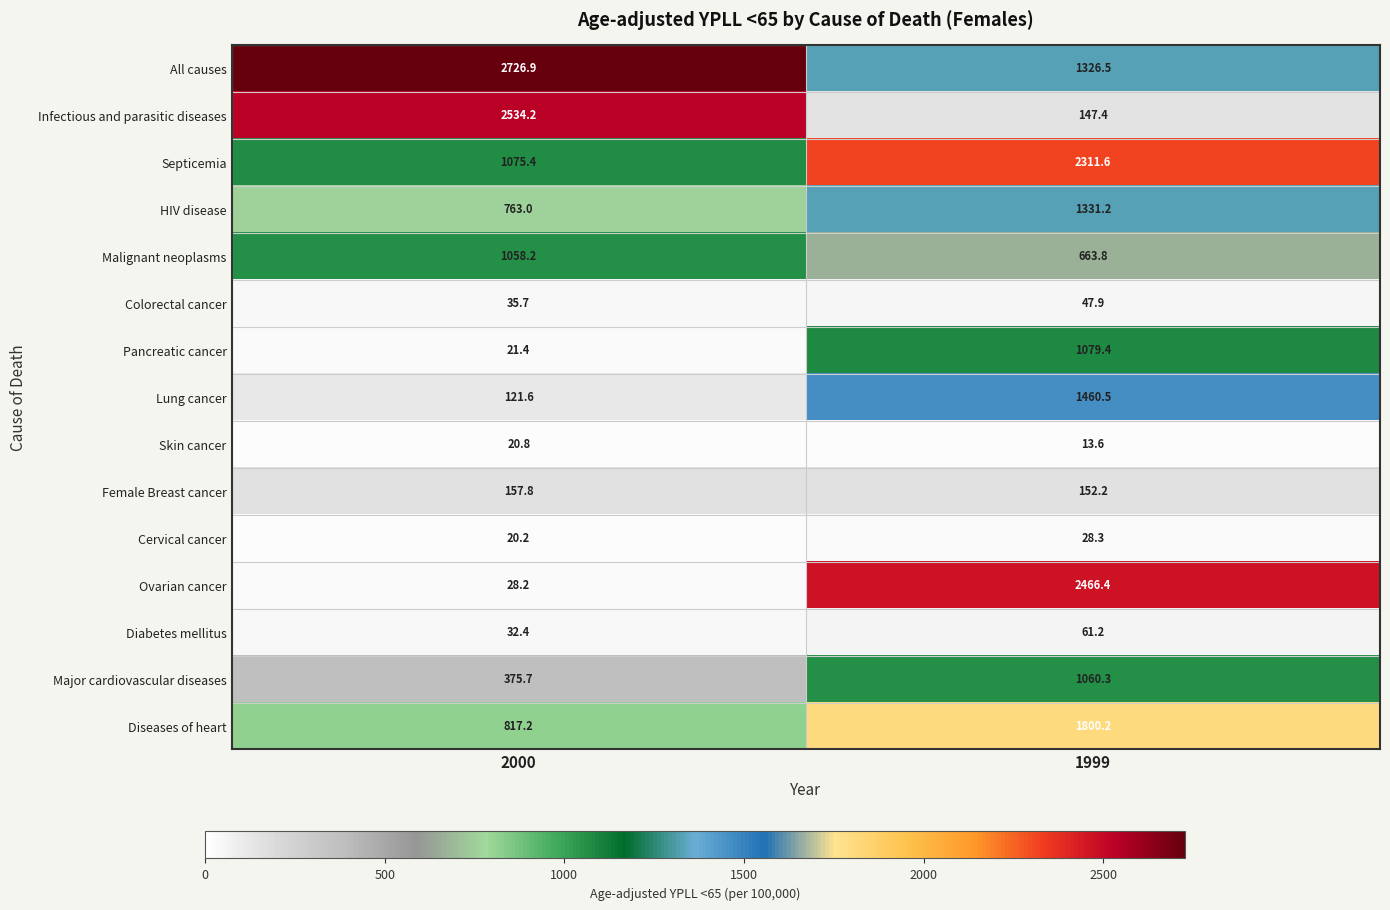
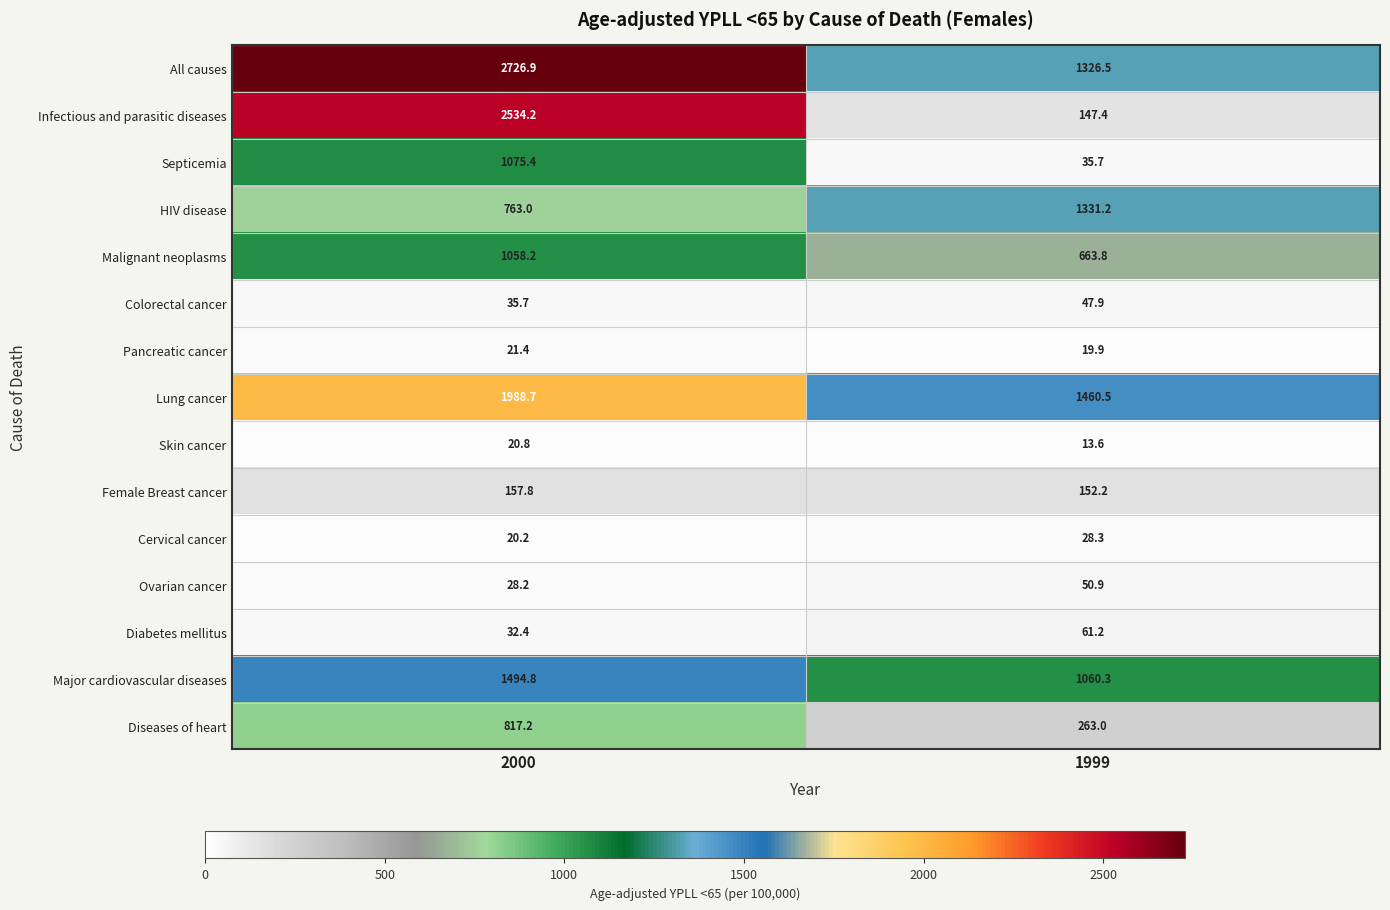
  {
    "All causes": {
      "2000": 2726.9,
      "1999": 1326.5
    },
    "Infectious and parasitic diseases": {
      "2000": 2534.2,
      "1999": 147.4
    },
    "Septicemia": {
      "2000": 1075.4,
-     "1999": 2311.6
+     "1999": 35.7
    },
    "HIV disease": {
      "2000": 763.0,
      "1999": 1331.2
    },
    "Malignant neoplasms": {
      "2000": 1058.2,
      "1999": 663.8
    },
    "Colorectal cancer": {
      "2000": 35.7,
      "1999": 47.9
    },
    "Pancreatic cancer": {
      "2000": 21.4,
-     "1999": 1079.4
+     "1999": 19.9
    },
    "Lung cancer": {
-     "2000": 121.6,
+     "2000": 1988.7,
      "1999": 1460.5
    },
    "Skin cancer": {
      "2000": 20.8,
      "1999": 13.6
    },
    "Female Breast cancer": {
      "2000": 157.8,
      "1999": 152.2
    },
    "Cervical cancer": {
      "2000": 20.2,
      "1999": 28.3
    },
    "Ovarian cancer": {
      "2000": 28.2,
-     "1999": 2466.4
+     "1999": 50.9
    },
    "Diabetes mellitus": {
      "2000": 32.4,
      "1999": 61.2
    },
    "Major cardiovascular diseases": {
-     "2000": 375.7,
+     "2000": 1494.8,
      "1999": 1060.3
    },
    "Diseases of heart": {
      "2000": 817.2,
-     "1999": 1800.2
+     "1999": 263.0
    }
  }
